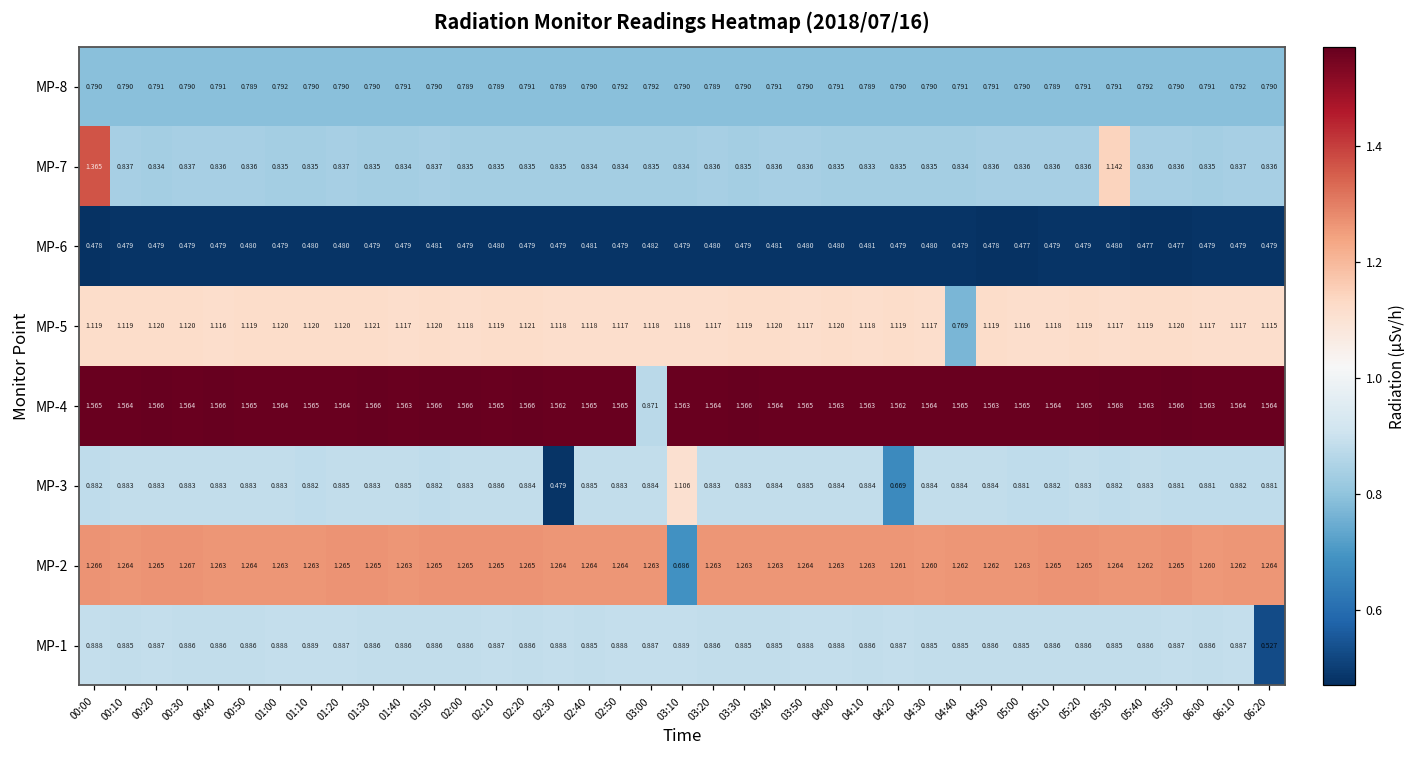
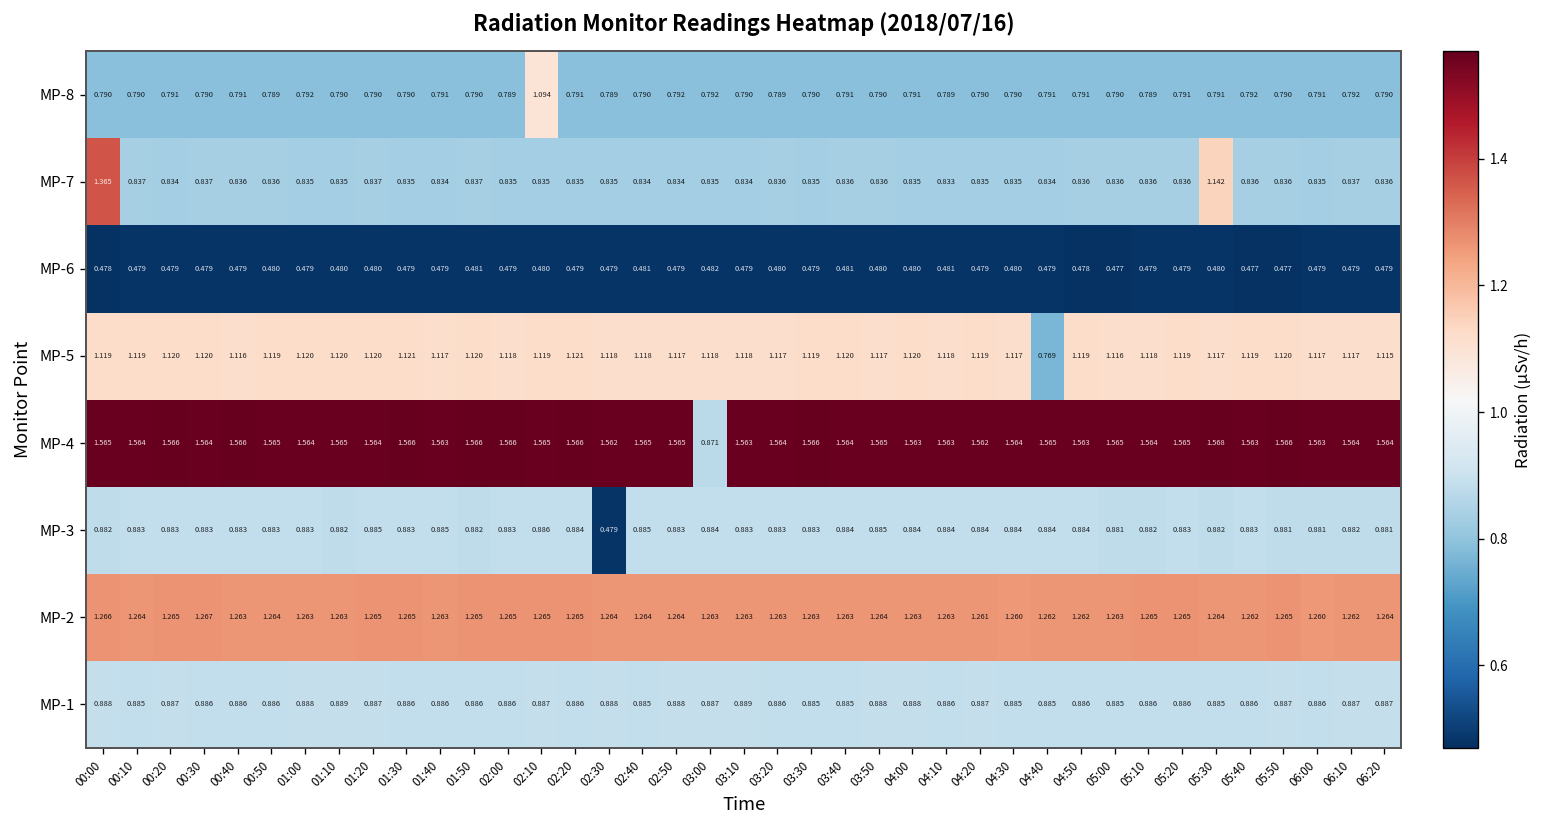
  {
    "MP-8": {
      "00:00": 0.790,
      "00:10": 0.790,
      "00:20": 0.791,
      "00:30": 0.790,
      "00:40": 0.791,
      "00:50": 0.789,
      "01:00": 0.792,
      "01:10": 0.790,
      "01:20": 0.790,
      "01:30": 0.790,
      "01:40": 0.791,
      "01:50": 0.790,
      "02:00": 0.789,
-     "02:10": 0.789,
+     "02:10": 1.094,
      "02:20": 0.791,
      "02:30": 0.789,
      "02:40": 0.790,
      "02:50": 0.792,
      "03:00": 0.792,
      "03:10": 0.790,
      "03:20": 0.789,
      "03:30": 0.790,
      "03:40": 0.791,
      "03:50": 0.790,
      "04:00": 0.791,
      "04:10": 0.789,
      "04:20": 0.790,
      "04:30": 0.790,
      "04:40": 0.791,
      "04:50": 0.791,
      "05:00": 0.790,
      "05:10": 0.789,
      "05:20": 0.791,
      "05:30": 0.791,
      "05:40": 0.792,
      "05:50": 0.790,
      "06:00": 0.791,
      "06:10": 0.792,
      "06:20": 0.790
    },
    "MP-3": {
      "00:00": 0.882,
      "00:10": 0.883,
      "00:20": 0.883,
      "00:30": 0.883,
      "00:40": 0.883,
      "00:50": 0.883,
      "01:00": 0.883,
      "01:10": 0.882,
      "01:20": 0.885,
      "01:30": 0.883,
      "01:40": 0.885,
      "01:50": 0.882,
      "02:00": 0.883,
      "02:10": 0.886,
      "02:20": 0.884,
      "02:30": 0.479,
      "02:40": 0.885,
      "02:50": 0.883,
      "03:00": 0.884,
-     "03:10": 1.106,
+     "03:10": 0.883,
      "03:20": 0.883,
      "03:30": 0.883,
      "03:40": 0.884,
      "03:50": 0.885,
      "04:00": 0.884,
      "04:10": 0.884,
-     "04:20": 0.669,
+     "04:20": 0.884,
      "04:30": 0.884,
      "04:40": 0.884,
      "04:50": 0.884,
      "05:00": 0.881,
      "05:10": 0.882,
      "05:20": 0.883,
      "05:30": 0.882,
      "05:40": 0.883,
      "05:50": 0.881,
      "06:00": 0.881,
      "06:10": 0.882,
      "06:20": 0.881
    },
    "MP-2": {
      "00:00": 1.266,
      "00:10": 1.264,
      "00:20": 1.265,
      "00:30": 1.267,
      "00:40": 1.263,
      "00:50": 1.264,
      "01:00": 1.263,
      "01:10": 1.263,
      "01:20": 1.265,
      "01:30": 1.265,
      "01:40": 1.263,
      "01:50": 1.265,
      "02:00": 1.265,
      "02:10": 1.265,
      "02:20": 1.265,
      "02:30": 1.264,
      "02:40": 1.264,
      "02:50": 1.264,
      "03:00": 1.263,
-     "03:10": 0.686,
+     "03:10": 1.263,
      "03:20": 1.263,
      "03:30": 1.263,
      "03:40": 1.263,
      "03:50": 1.264,
      "04:00": 1.263,
      "04:10": 1.263,
      "04:20": 1.261,
      "04:30": 1.260,
      "04:40": 1.262,
      "04:50": 1.262,
      "05:00": 1.263,
      "05:10": 1.265,
      "05:20": 1.265,
      "05:30": 1.264,
      "05:40": 1.262,
      "05:50": 1.265,
      "06:00": 1.260,
      "06:10": 1.262,
      "06:20": 1.264
    },
    "MP-1": {
      "00:00": 0.888,
      "00:10": 0.885,
      "00:20": 0.887,
      "00:30": 0.886,
      "00:40": 0.886,
      "00:50": 0.886,
      "01:00": 0.888,
      "01:10": 0.889,
      "01:20": 0.887,
      "01:30": 0.886,
      "01:40": 0.886,
      "01:50": 0.886,
      "02:00": 0.886,
      "02:10": 0.887,
      "02:20": 0.886,
      "02:30": 0.888,
      "02:40": 0.885,
      "02:50": 0.888,
      "03:00": 0.887,
      "03:10": 0.889,
      "03:20": 0.886,
      "03:30": 0.885,
      "03:40": 0.885,
      "03:50": 0.888,
      "04:00": 0.888,
      "04:10": 0.886,
      "04:20": 0.887,
      "04:30": 0.885,
      "04:40": 0.885,
      "04:50": 0.886,
      "05:00": 0.885,
      "05:10": 0.886,
      "05:20": 0.886,
      "05:30": 0.885,
      "05:40": 0.886,
      "05:50": 0.887,
      "06:00": 0.886,
      "06:10": 0.887,
-     "06:20": 0.527
+     "06:20": 0.887
    }
  }
